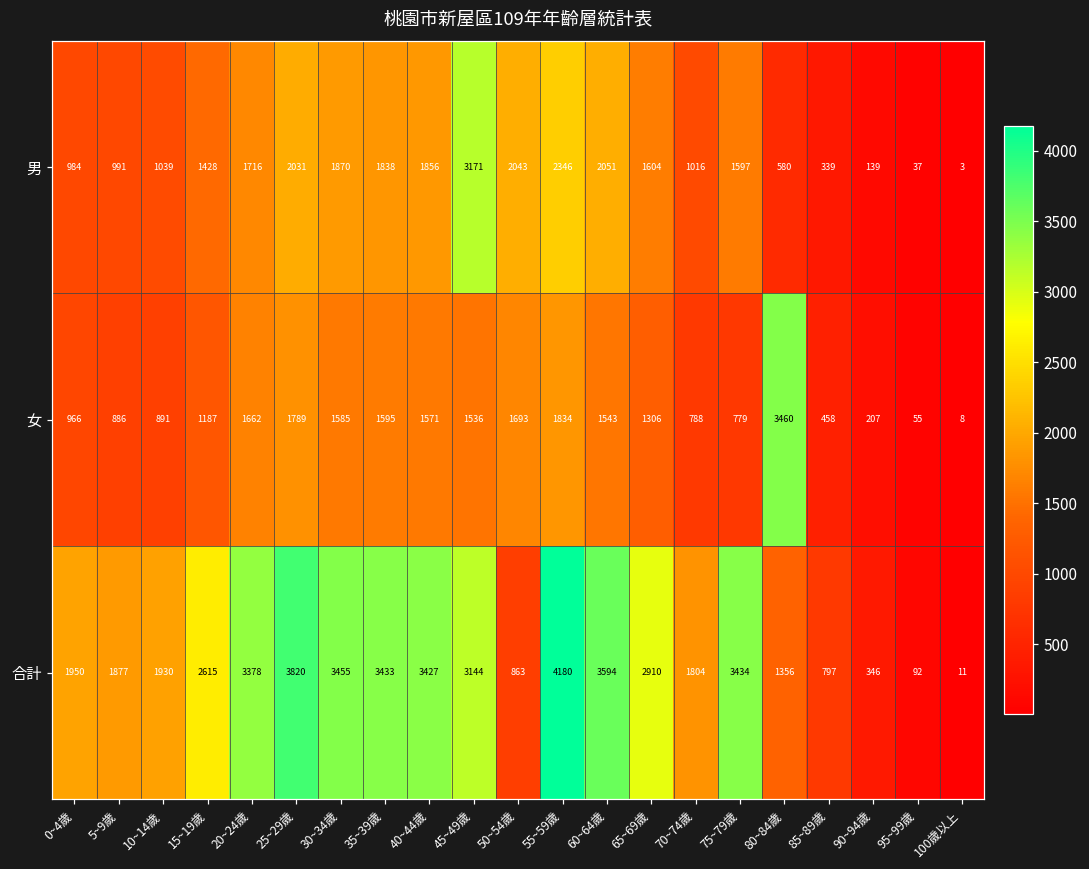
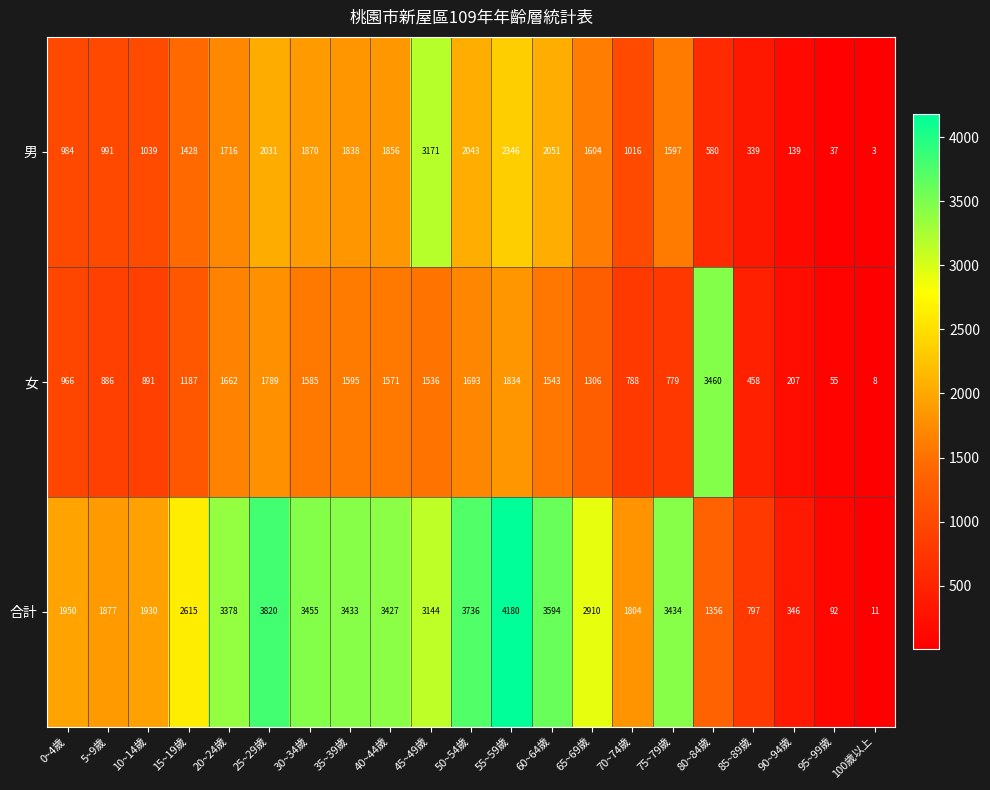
  {
    "男": {
      "0~4歲": 984,
      "5~9歲": 991,
      "10~14歲": 1039,
      "15~19歲": 1428,
      "20~24歲": 1716,
      "25~29歲": 2031,
      "30~34歲": 1870,
      "35~39歲": 1838,
      "40~44歲": 1856,
      "45~49歲": 3171,
      "50~54歲": 2043,
      "55~59歲": 2346,
      "60~64歲": 2051,
      "65~69歲": 1604,
      "70~74歲": 1016,
      "75~79歲": 1597,
      "80~84歲": 580,
      "85~89歲": 339,
      "90~94歲": 139,
      "95~99歲": 37,
      "100歲以上": 3
    },
    "女": {
      "0~4歲": 966,
      "5~9歲": 886,
      "10~14歲": 891,
      "15~19歲": 1187,
      "20~24歲": 1662,
      "25~29歲": 1789,
      "30~34歲": 1585,
      "35~39歲": 1595,
      "40~44歲": 1571,
      "45~49歲": 1536,
      "50~54歲": 1693,
      "55~59歲": 1834,
      "60~64歲": 1543,
      "65~69歲": 1306,
      "70~74歲": 788,
      "75~79歲": 779,
      "80~84歲": 3460,
      "85~89歲": 458,
      "90~94歲": 207,
      "95~99歲": 55,
      "100歲以上": 8
    },
    "合計": {
      "0~4歲": 1950,
      "5~9歲": 1877,
      "10~14歲": 1930,
      "15~19歲": 2615,
      "20~24歲": 3378,
      "25~29歲": 3820,
      "30~34歲": 3455,
      "35~39歲": 3433,
      "40~44歲": 3427,
      "45~49歲": 3144,
-     "50~54歲": 863,
+     "50~54歲": 3736,
      "55~59歲": 4180,
      "60~64歲": 3594,
      "65~69歲": 2910,
      "70~74歲": 1804,
      "75~79歲": 3434,
      "80~84歲": 1356,
      "85~89歲": 797,
      "90~94歲": 346,
      "95~99歲": 92,
      "100歲以上": 11
    }
  }
